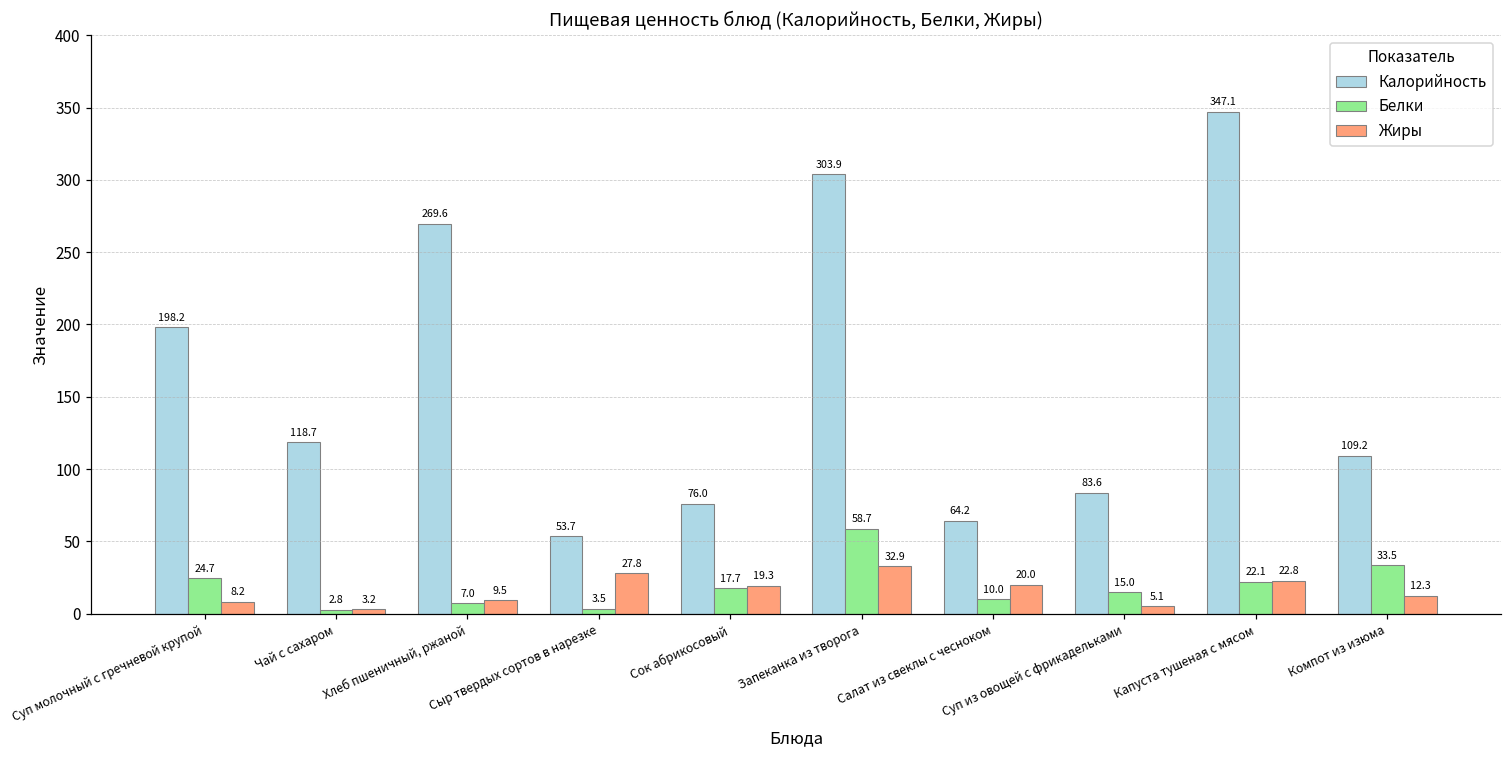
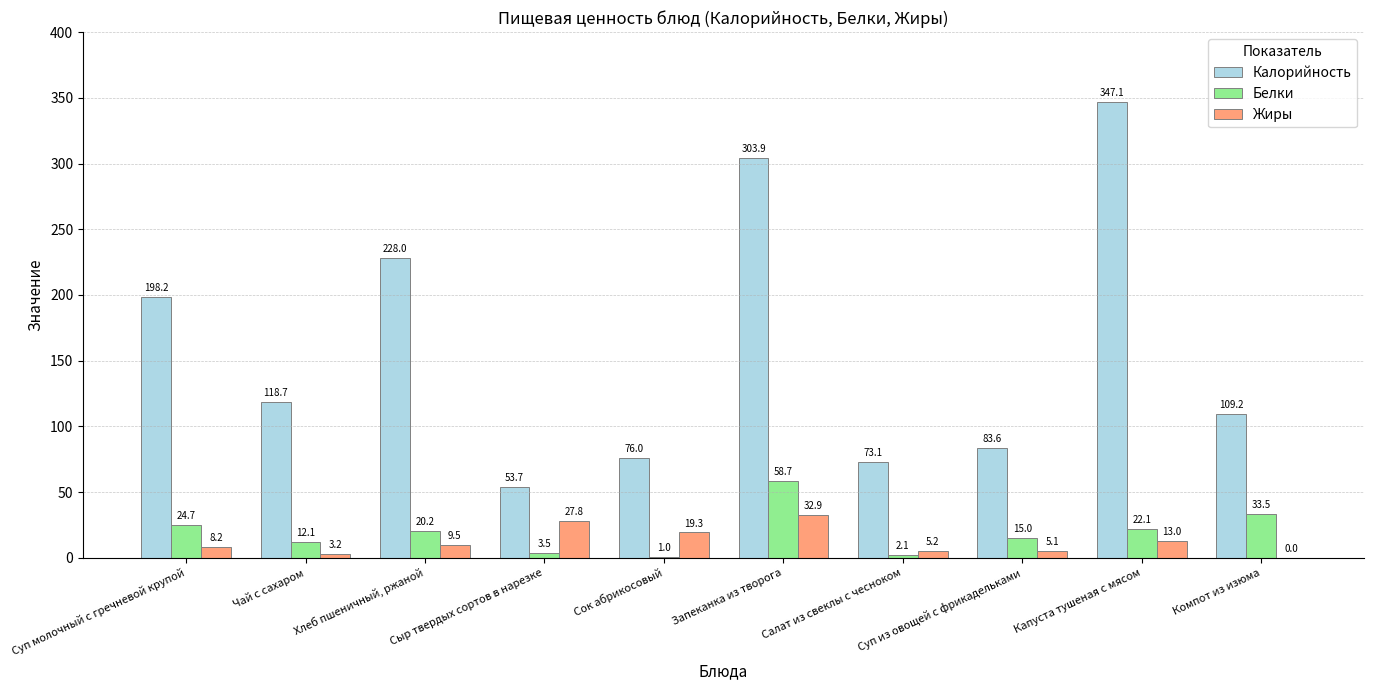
  {
    "Калорийность": {
      "Суп молочный с гречневой крупой": 198.2,
      "Чай с сахаром": 118.7,
-     "Хлеб пшеничный, ржаной": 269.6,
+     "Хлеб пшеничный, ржаной": 228.0,
      "Сыр твердых сортов в нарезке": 53.7,
      "Сок абрикосовый": 76.0,
      "Запеканка из творога": 303.9,
-     "Салат из свеклы с чесноком": 64.2,
+     "Салат из свеклы с чесноком": 73.1,
      "Суп из овощей с фрикадельками": 83.6,
      "Капуста тушеная с мясом": 347.1,
      "Компот из изюма": 109.2
    },
    "Белки": {
      "Суп молочный с гречневой крупой": 24.7,
-     "Чай с сахаром": 2.8,
-     "Хлеб пшеничный, ржаной": 7.0,
+     "Чай с сахаром": 12.1,
+     "Хлеб пшеничный, ржаной": 20.2,
      "Сыр твердых сортов в нарезке": 3.5,
-     "Сок абрикосовый": 17.7,
+     "Сок абрикосовый": 1.0,
      "Запеканка из творога": 58.7,
-     "Салат из свеклы с чесноком": 10.0,
+     "Салат из свеклы с чесноком": 2.1,
      "Суп из овощей с фрикадельками": 15.0,
      "Капуста тушеная с мясом": 22.1,
      "Компот из изюма": 33.5
    },
    "Жиры": {
      "Суп молочный с гречневой крупой": 8.2,
      "Чай с сахаром": 3.2,
      "Хлеб пшеничный, ржаной": 9.5,
      "Сыр твердых сортов в нарезке": 27.8,
      "Сок абрикосовый": 19.3,
      "Запеканка из творога": 32.9,
-     "Салат из свеклы с чесноком": 20.0,
+     "Салат из свеклы с чесноком": 5.2,
      "Суп из овощей с фрикадельками": 5.1,
-     "Капуста тушеная с мясом": 22.8,
-     "Компот из изюма": 12.3
+     "Капуста тушеная с мясом": 13.0,
+     "Компот из изюма": 0.0
    }
  }
